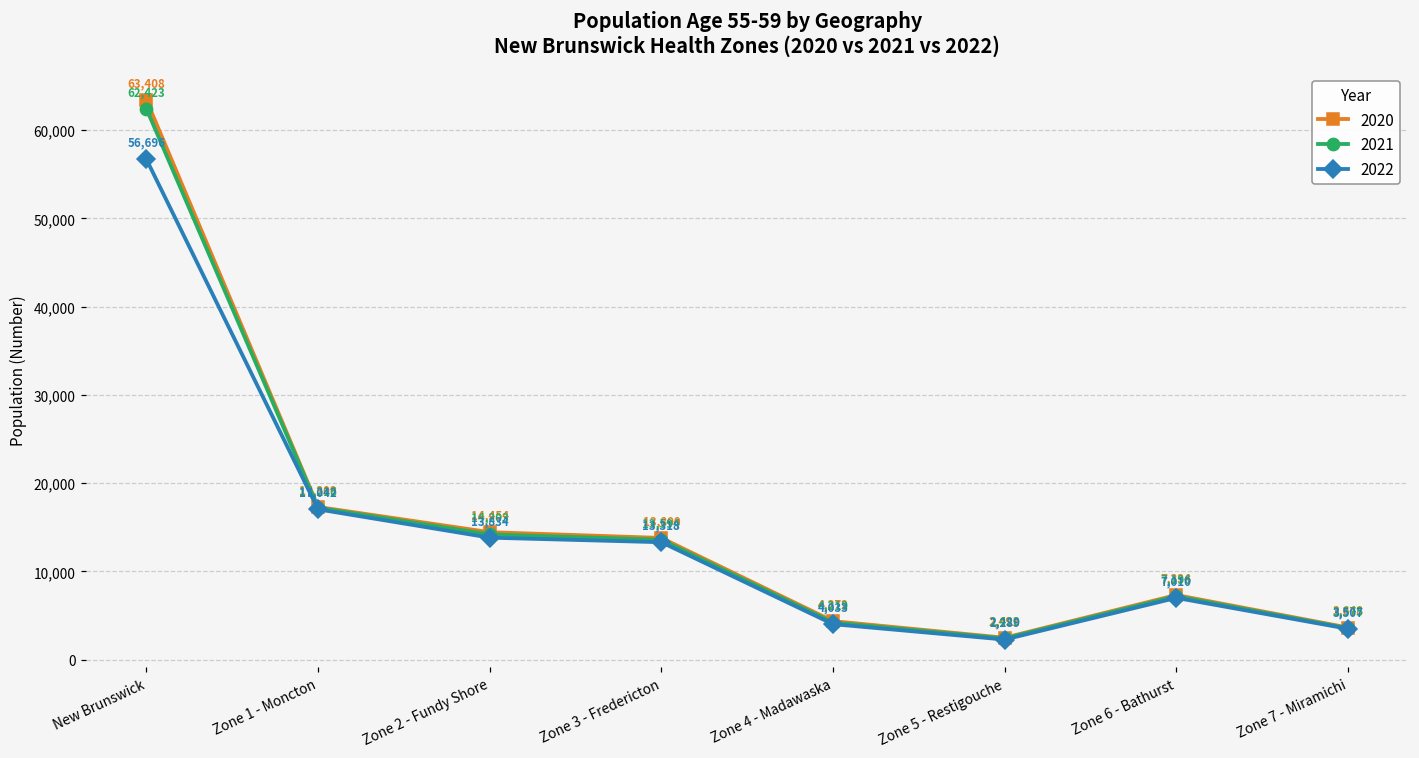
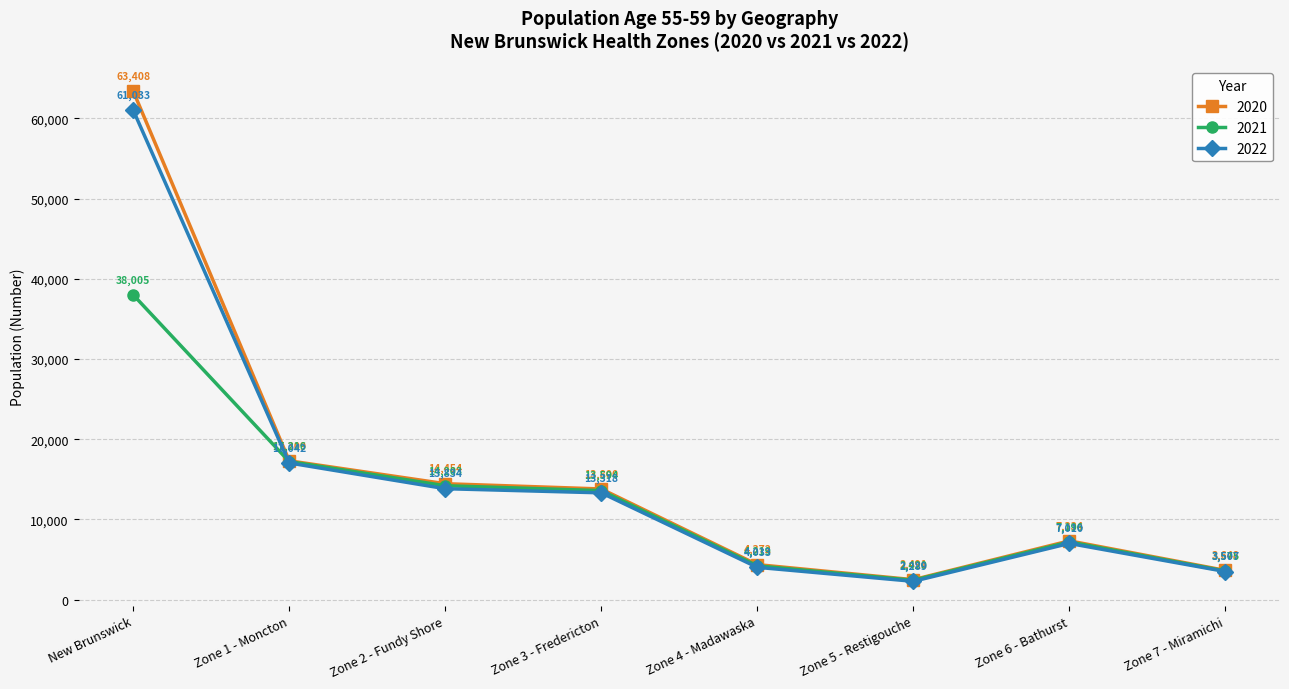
  {
    "2020": {
      "New Brunswick": "63,408"
    },
    "2021": {
-     "New Brunswick": "62,423"
+     "New Brunswick": "38,005"
    },
    "2022": {
-     "New Brunswick": "56,696"
+     "New Brunswick": "61,033"
    }
  }
